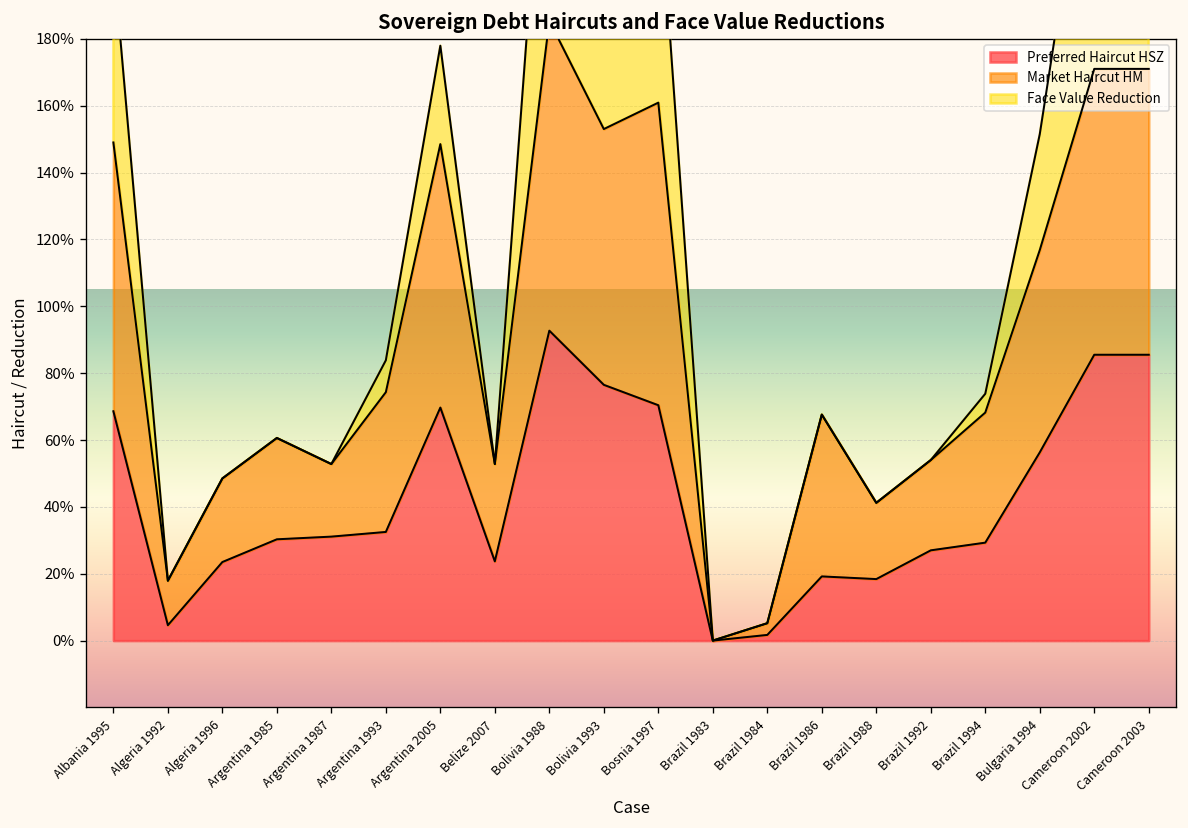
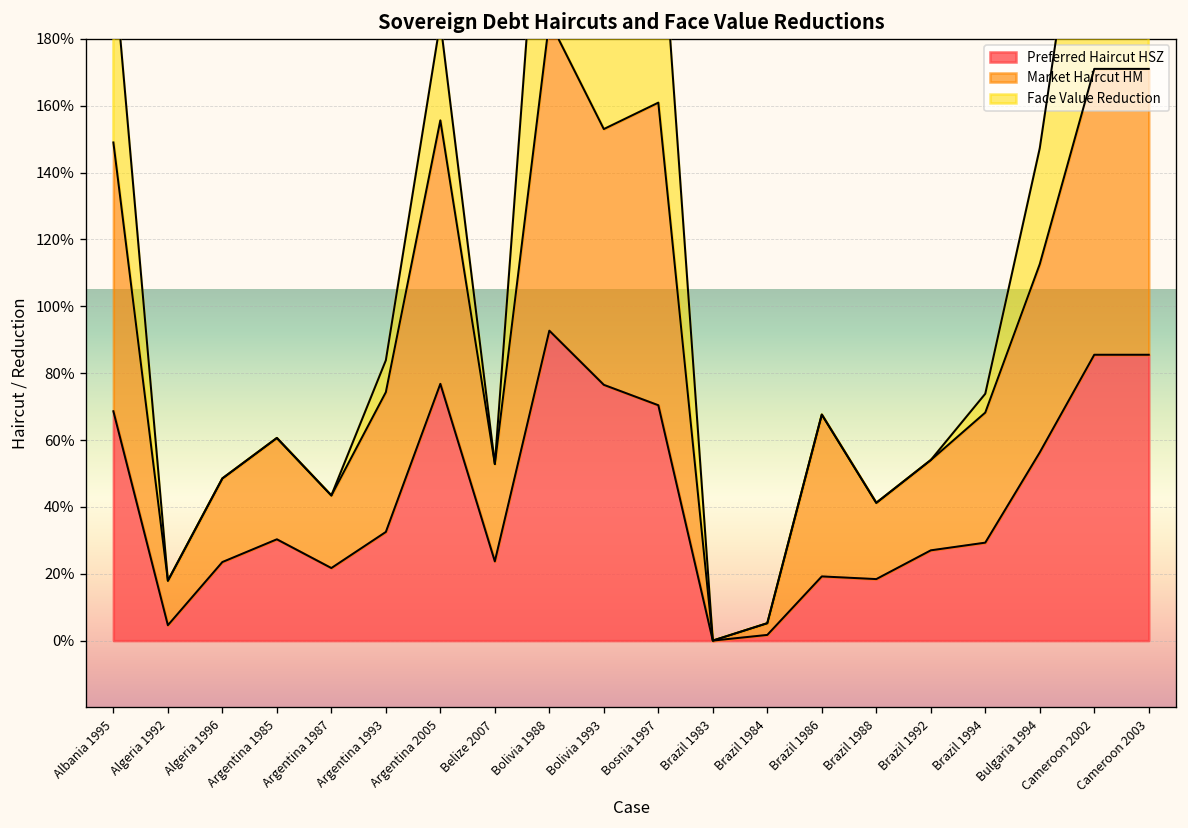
  {
    "Preferred Haircut HSZ": {
      "Albania 1995": "69%",
      "Algeria 1992": "5%",
      "Algeria 1996": "24%",
      "Argentina 1985": "30%",
-     "Argentina 1987": "31%",
+     "Argentina 1987": "22%",
      "Argentina 1993": "33%",
-     "Argentina 2005": "70%",
+     "Argentina 2005": "77%",
      "Belize 2007": "24%",
      "Bolivia 1988": "93%",
      "Bolivia 1993": "77%",
      "Bosnia 1997": "70%",
      "Brazil 1984": "2%",
      "Brazil 1986": "19%",
      "Brazil 1988": "18%",
      "Brazil 1992": "27%",
      "Brazil 1994": "29%",
      "Bulgaria 1994": "56%",
      "Cameroon 2002": "86%",
      "Cameroon 2003": "86%"
    },
    "Market Haircut HM": {
      "Albania 1995": "80%",
      "Argentina 1993": "42%",
      "Argentina 2005": "79%",
      "Bolivia 1993": "77%",
      "Bosnia 1997": "91%",
      "Brazil 1994": "39%",
-     "Bulgaria 1994": "61%"
+     "Bulgaria 1994": "56%"
    },
    "Face Value Reduction": {
      "Argentina 1993": "10%",
      "Brazil 1994": "6%",
      "Bulgaria 1994": "35%"
    }
  }
